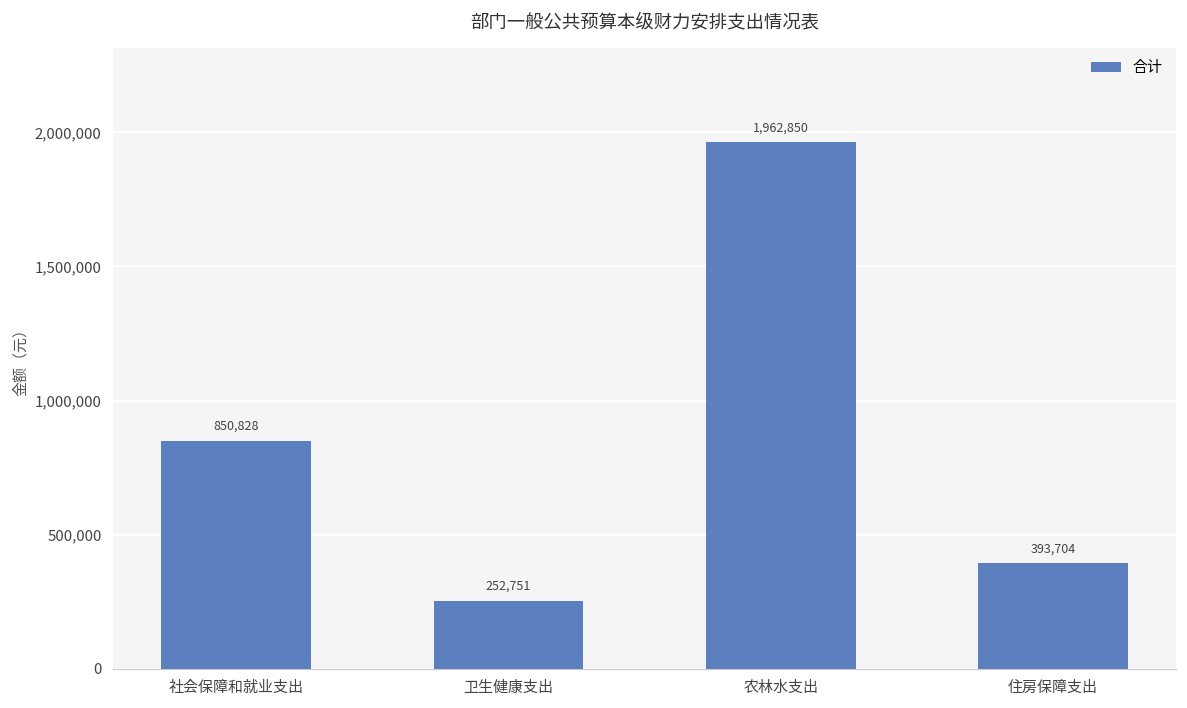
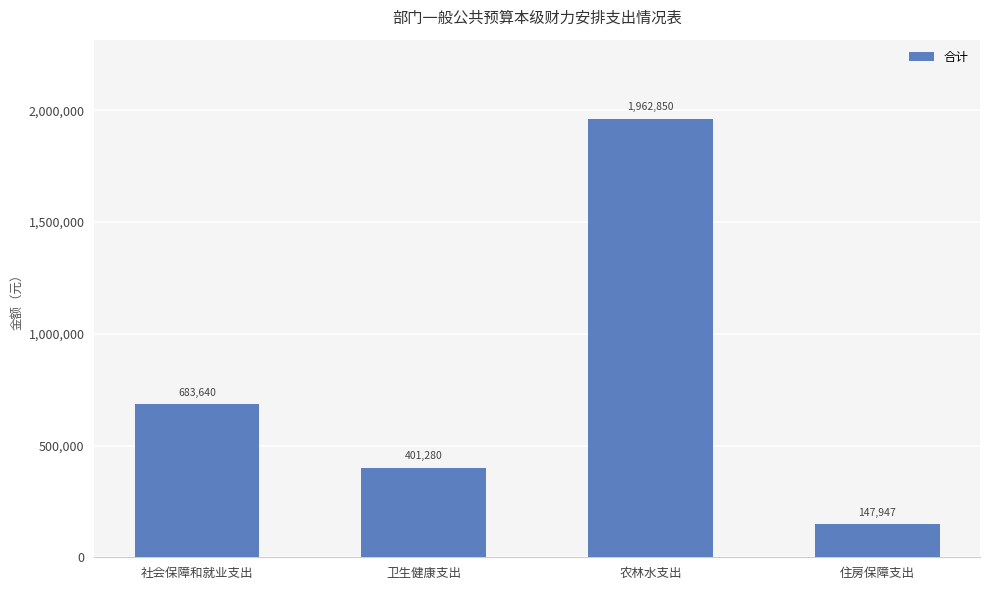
  {
-   "社会保障和就业支出": "850,828",
-   "卫生健康支出": "252,751",
+   "社会保障和就业支出": "683,640",
+   "卫生健康支出": "401,280",
    "农林水支出": "1,962,850",
-   "住房保障支出": "393,704"
+   "住房保障支出": "147,947"
  }
